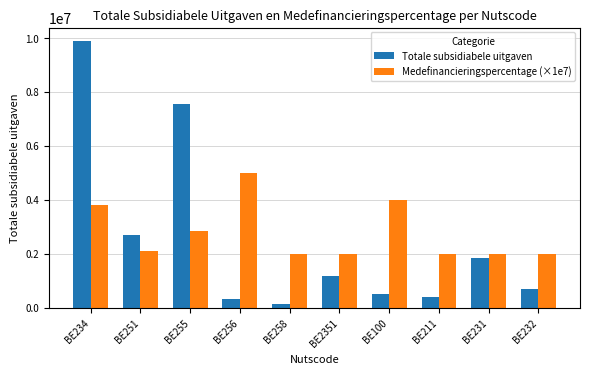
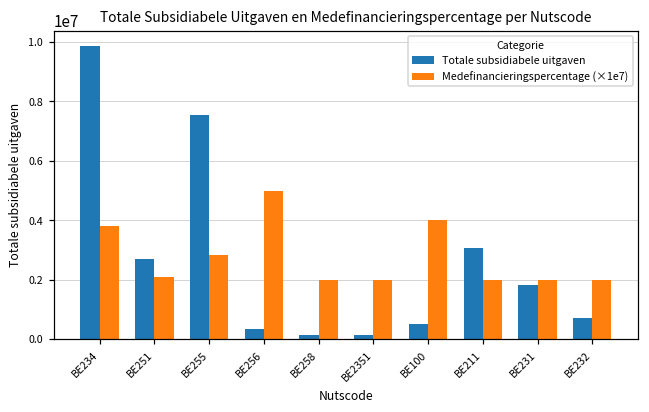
  {
    "Totale subsidiabele uitgaven": {
      "BE234": 9900000,
      "BE251": 2700000,
      "BE255": 7500000,
      "BE256": 300000,
      "BE258": 100000,
-     "BE2351": 1200000,
+     "BE2351": 100000,
      "BE100": 500000,
-     "BE211": 400000,
+     "BE211": 3100000,
      "BE231": 1800000,
      "BE232": 700000
    },
    "Medefinancieringspercentage (×1e7)": {
      "BE234": 3800000,
      "BE251": 2100000,
      "BE255": 2800000,
      "BE256": 5000000,
      "BE258": 2000000,
      "BE2351": 2000000,
      "BE100": 4000000,
      "BE211": 2000000,
      "BE231": 2000000,
      "BE232": 2000000
    }
  }
